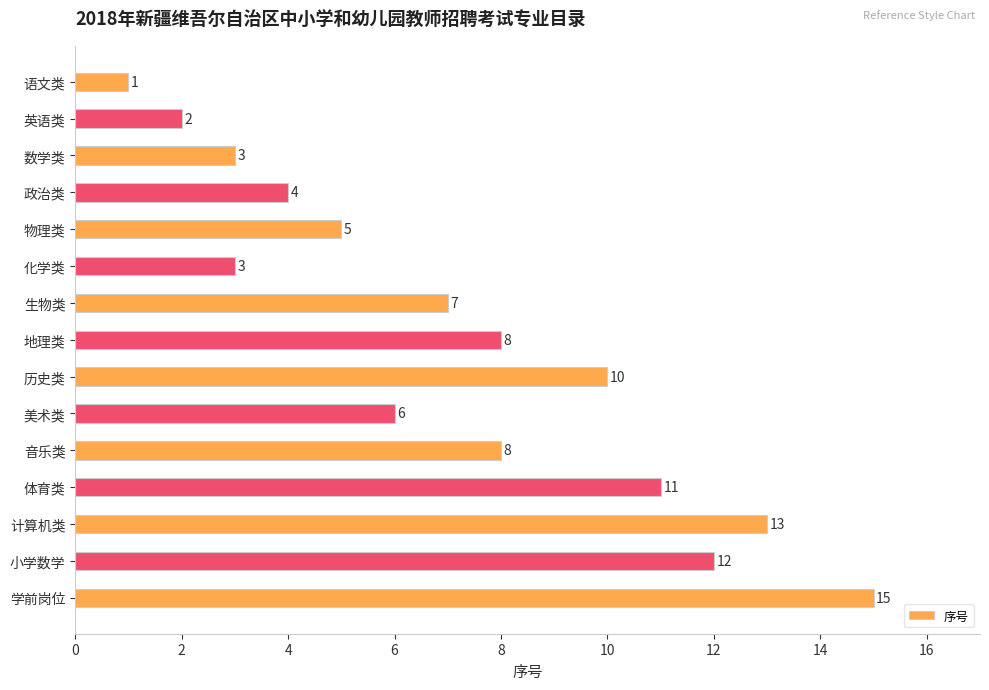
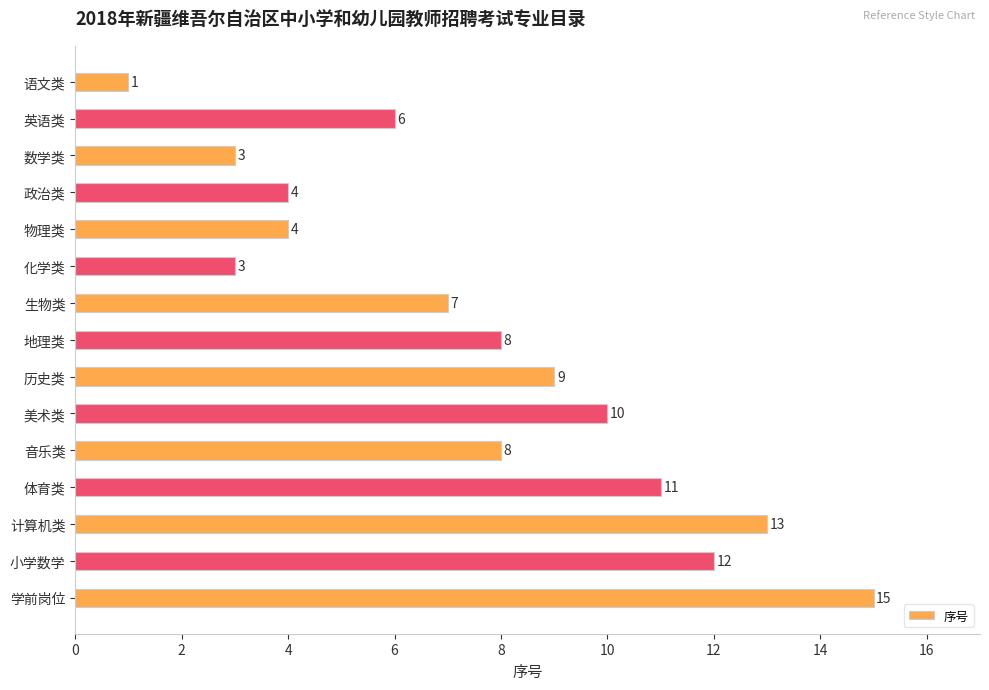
  {
    "语文类": 1,
-   "英语类": 2,
+   "英语类": 6,
    "数学类": 3,
    "政治类": 4,
-   "物理类": 5,
+   "物理类": 4,
    "化学类": 3,
    "生物类": 7,
    "地理类": 8,
-   "历史类": 10,
-   "美术类": 6,
+   "历史类": 9,
+   "美术类": 10,
    "音乐类": 8,
    "体育类": 11,
    "计算机类": 13,
    "小学数学": 12,
    "学前岗位": 15
  }
